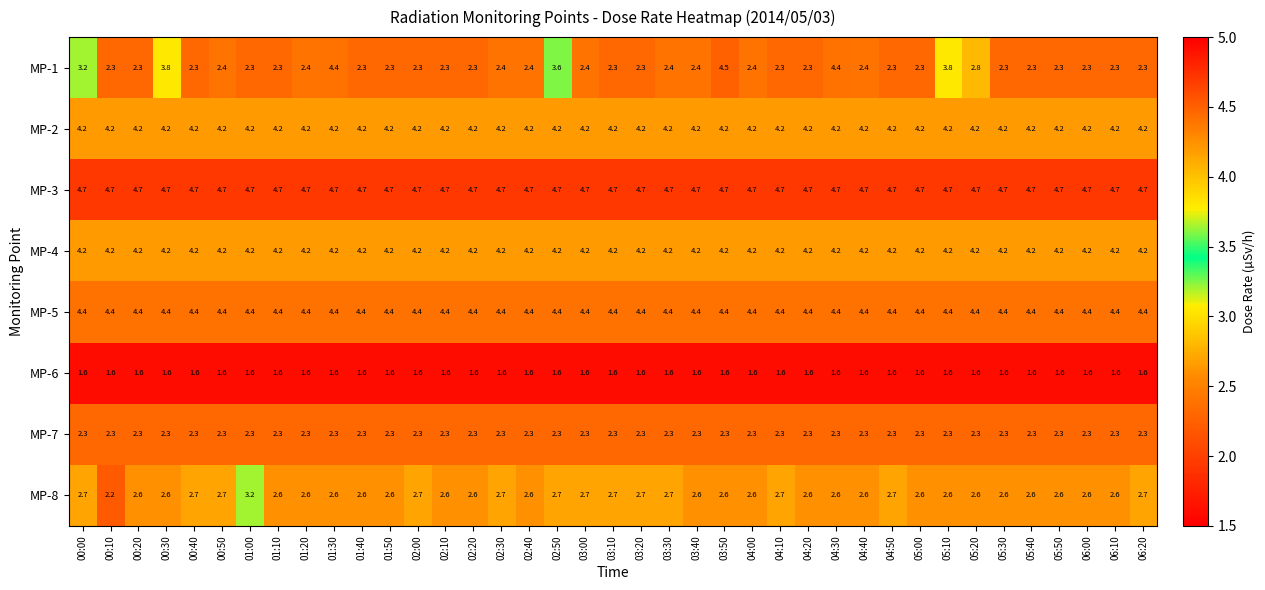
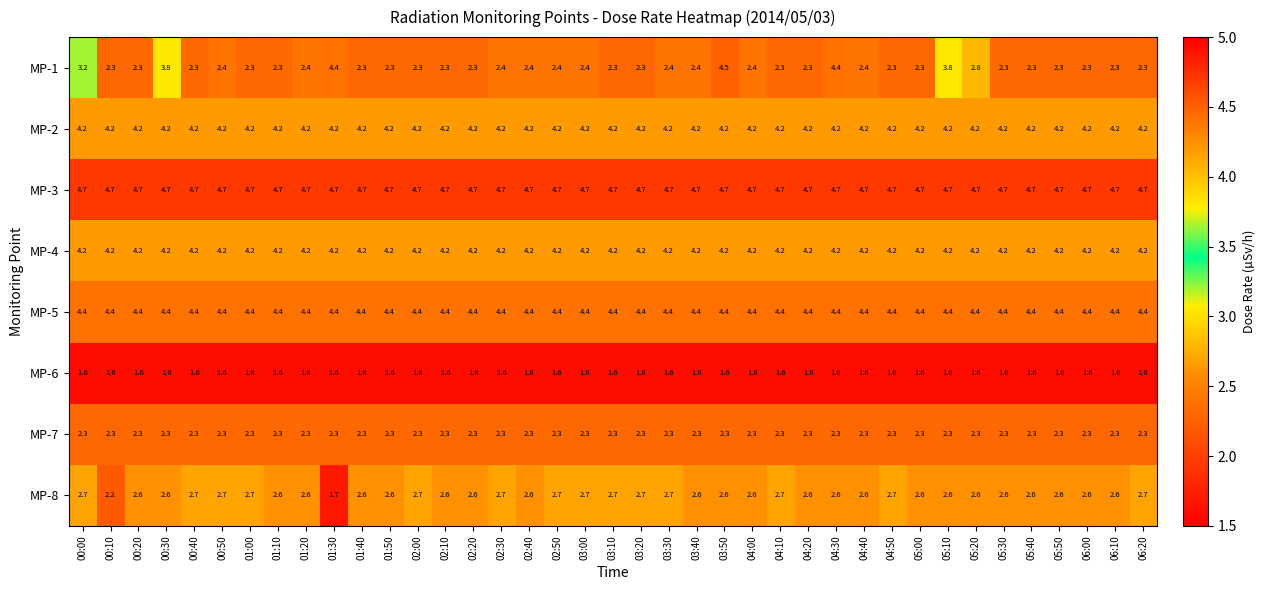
  {
    "MP-1": {
      "00:00": 3.2,
      "00:10": 2.3,
      "00:20": 2.3,
      "00:30": 3.8,
      "00:40": 2.3,
      "00:50": 2.4,
      "01:00": 2.3,
      "01:10": 2.3,
      "01:20": 2.4,
      "01:30": 4.4,
      "01:40": 2.3,
      "01:50": 2.3,
      "02:00": 2.3,
      "02:10": 2.3,
      "02:20": 2.3,
      "02:30": 2.4,
      "02:40": 2.4,
-     "02:50": 3.6,
+     "02:50": 2.4,
      "03:00": 2.4,
      "03:10": 2.3,
      "03:20": 2.3,
      "03:30": 2.4,
      "03:40": 2.4,
      "03:50": 4.5,
      "04:00": 2.4,
      "04:10": 2.3,
      "04:20": 2.3,
      "04:30": 4.4,
      "04:40": 2.4,
      "04:50": 2.3,
      "05:00": 2.3,
      "05:10": 3.8,
      "05:20": 2.8,
      "05:30": 2.3,
      "05:40": 2.3,
      "05:50": 2.3,
      "06:00": 2.3,
      "06:10": 2.3,
      "06:20": 2.3
    },
    "MP-8": {
      "00:00": 2.7,
      "00:10": 2.2,
      "00:20": 2.6,
      "00:30": 2.6,
      "00:40": 2.7,
      "00:50": 2.7,
-     "01:00": 3.2,
+     "01:00": 2.7,
      "01:10": 2.6,
      "01:20": 2.6,
-     "01:30": 2.6,
+     "01:30": 1.7,
      "01:40": 2.6,
      "01:50": 2.6,
      "02:00": 2.7,
      "02:10": 2.6,
      "02:20": 2.6,
      "02:30": 2.7,
      "02:40": 2.6,
      "02:50": 2.7,
      "03:00": 2.7,
      "03:10": 2.7,
      "03:20": 2.7,
      "03:30": 2.7,
      "03:40": 2.6,
      "03:50": 2.6,
      "04:00": 2.6,
      "04:10": 2.7,
      "04:20": 2.6,
      "04:30": 2.6,
      "04:40": 2.6,
      "04:50": 2.7,
      "05:00": 2.6,
      "05:10": 2.6,
      "05:20": 2.6,
      "05:30": 2.6,
      "05:40": 2.6,
      "05:50": 2.6,
      "06:00": 2.6,
      "06:10": 2.6,
      "06:20": 2.7
    }
  }
